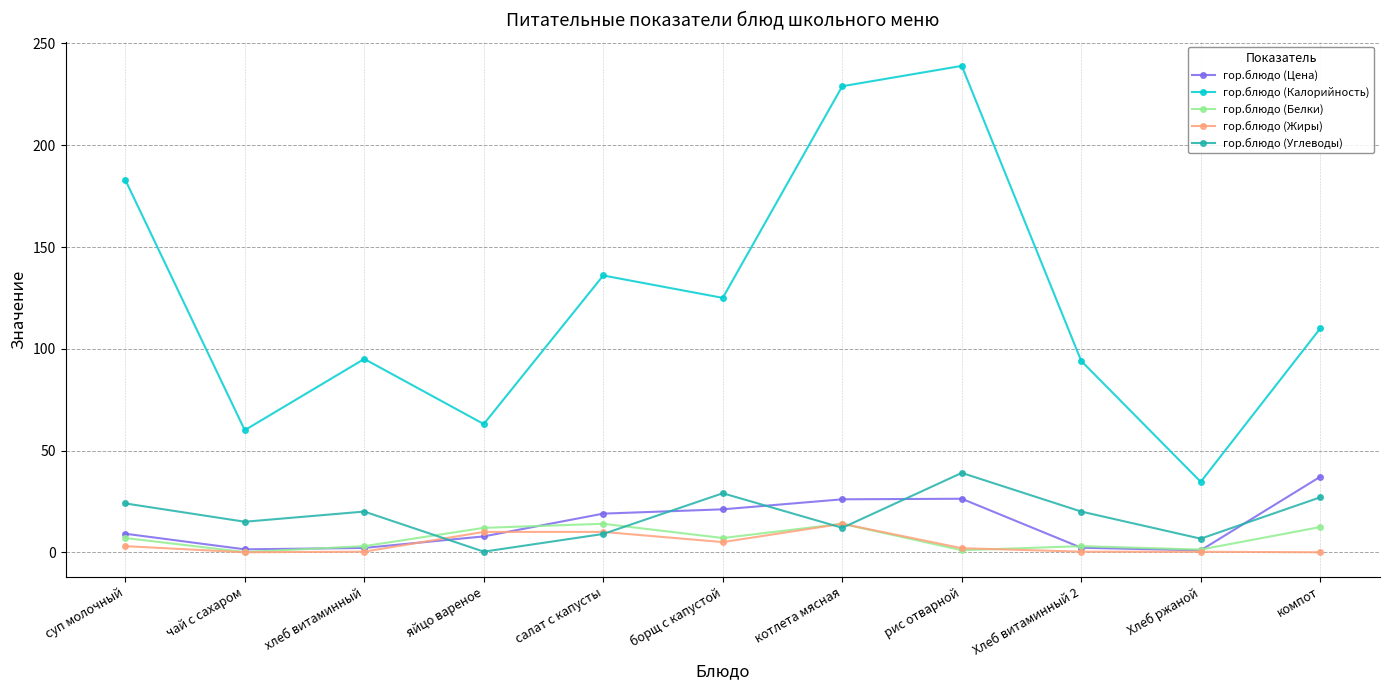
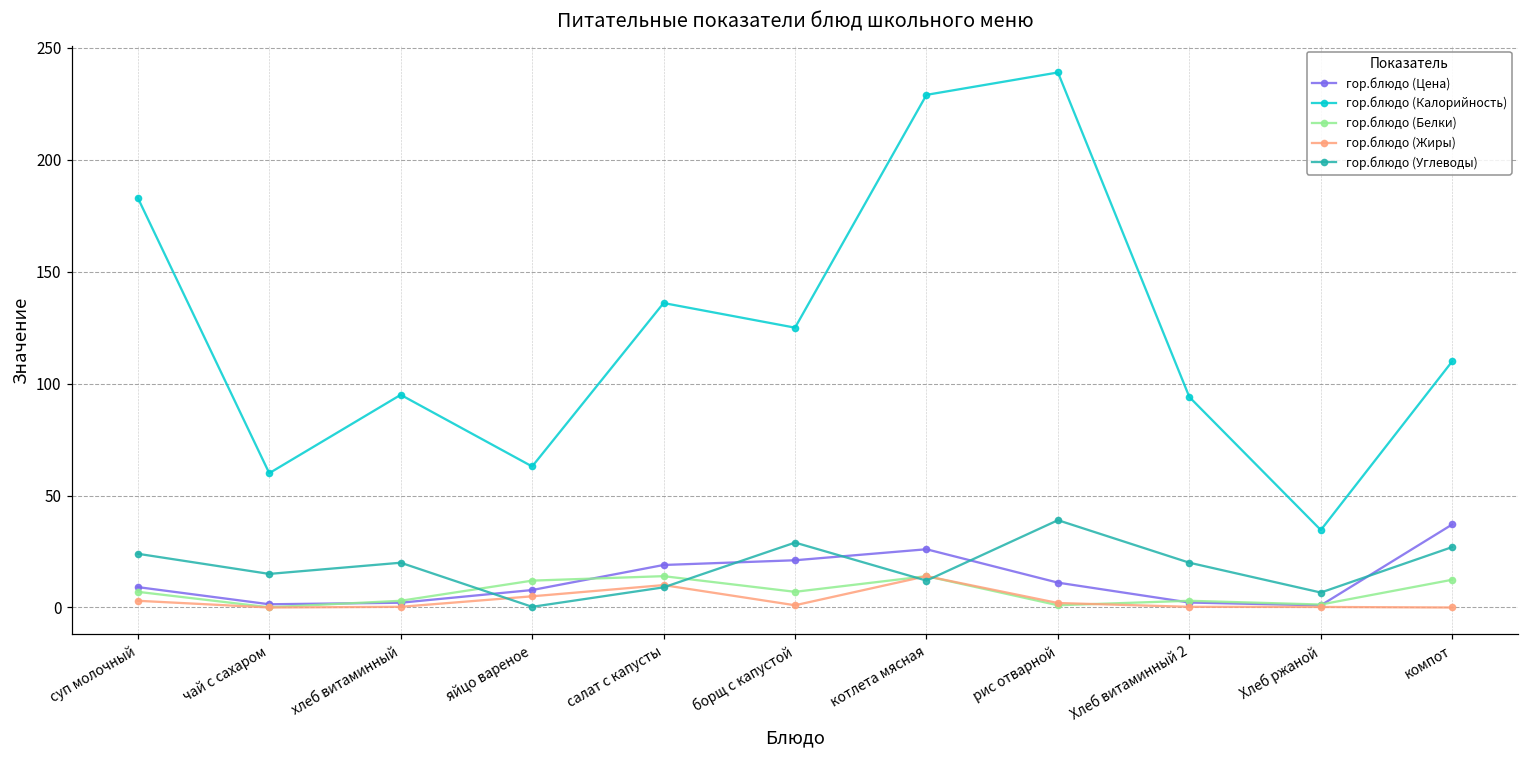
  {
    "гор.блюдо (Цена)": {
      "суп молочный": 9,
      "чай с сахаром": 1,
      "яйцо вареное": 8,
      "салат с капусты": 19,
      "борщ с капустой": 21,
      "котлета мясная": 26,
-     "рис отварной": 26,
+     "рис отварной": 11,
      "компот": 37
    },
    "гор.блюдо (Белки)": {
      "суп молочный": 7,
      "яйцо вареное": 12,
      "салат с капусты": 14,
      "борщ с капустой": 7,
      "компот": 12
    },
    "гор.блюдо (Жиры)": {
      "суп молочный": 3,
      "хлеб витаминный": 0,
-     "яйцо вареное": 10,
-     "борщ с капустой": 5,
+     "яйцо вареное": 5,
+     "борщ с капустой": 1,
      "Хлеб витаминный 2": 0,
      "компот": 0
    }
  }
